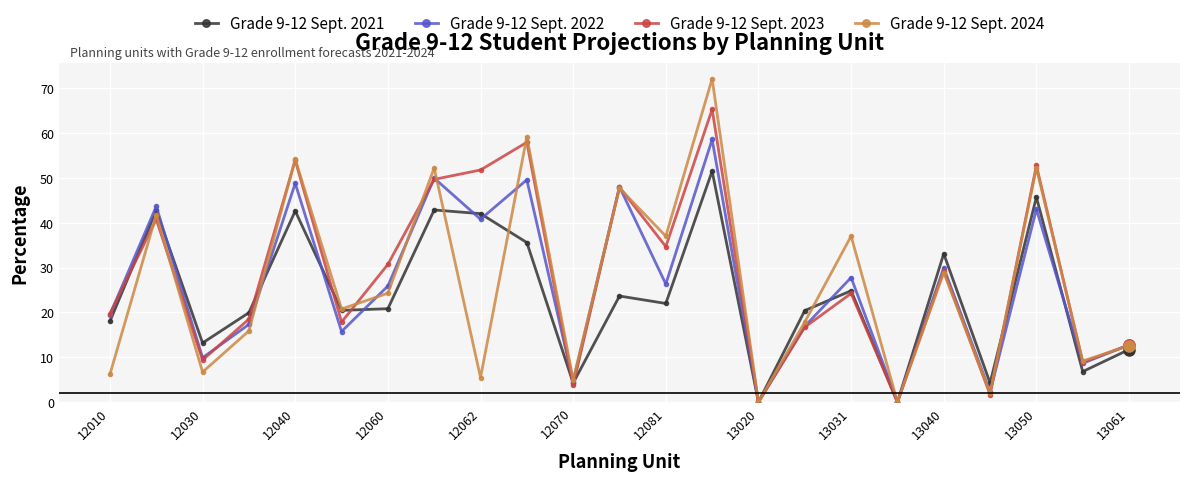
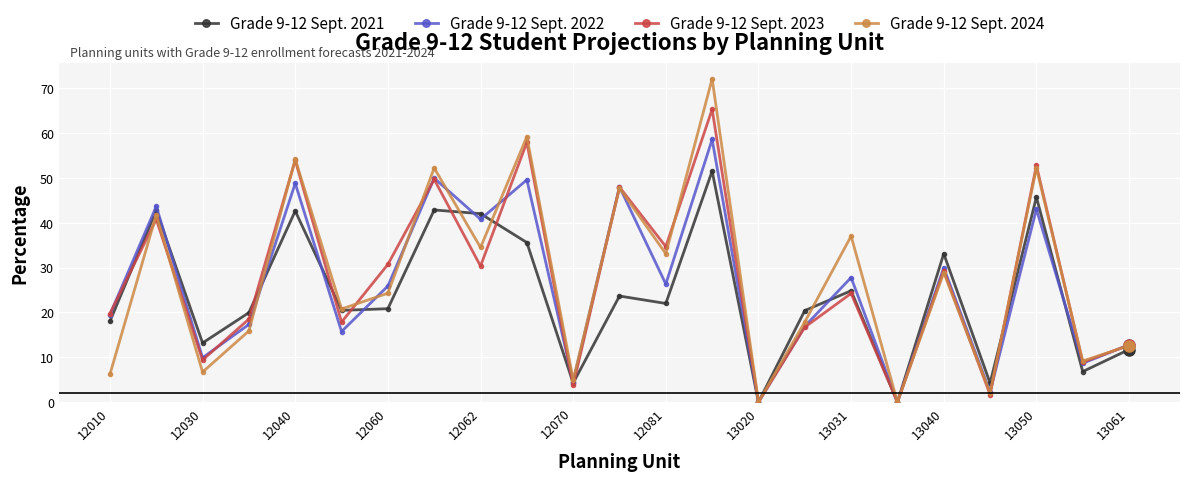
  {
    "Grade 9-12 Sept. 2023": {
      "12060": 31,
-     "12062": 52,
+     "12062": 30,
      "12081": 35,
      "13031": 24
    },
    "Grade 9-12 Sept. 2024": {
      "12010": 6,
      "12030": 7,
      "12060": 24,
-     "12062": 5,
-     "12081": 37,
+     "12062": 34,
+     "12081": 33,
      "13031": 37
    }
  }
